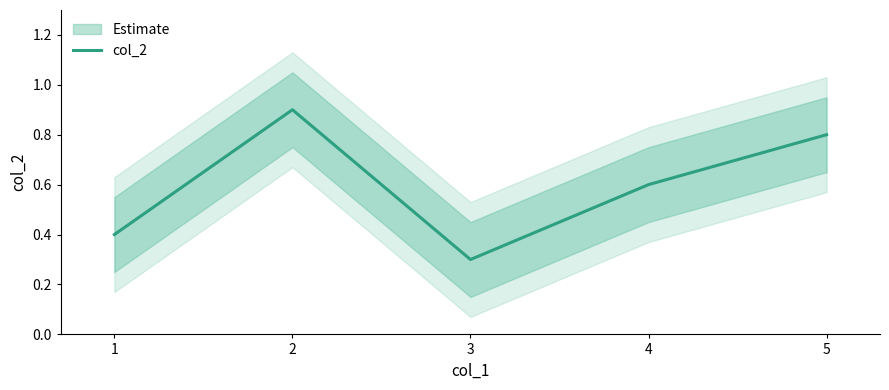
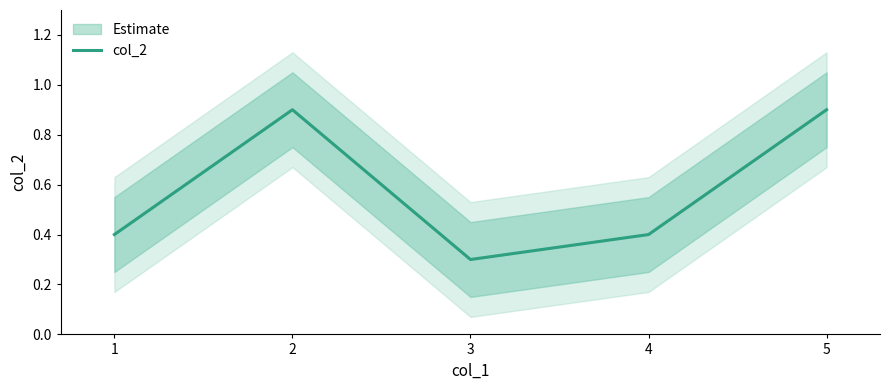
  {
    "col_2": {
      "1": 0.4,
      "2": 0.9,
      "3": 0.3,
-     "4": 0.6,
-     "5": 0.8
+     "4": 0.4,
+     "5": 0.9
    }
  }
